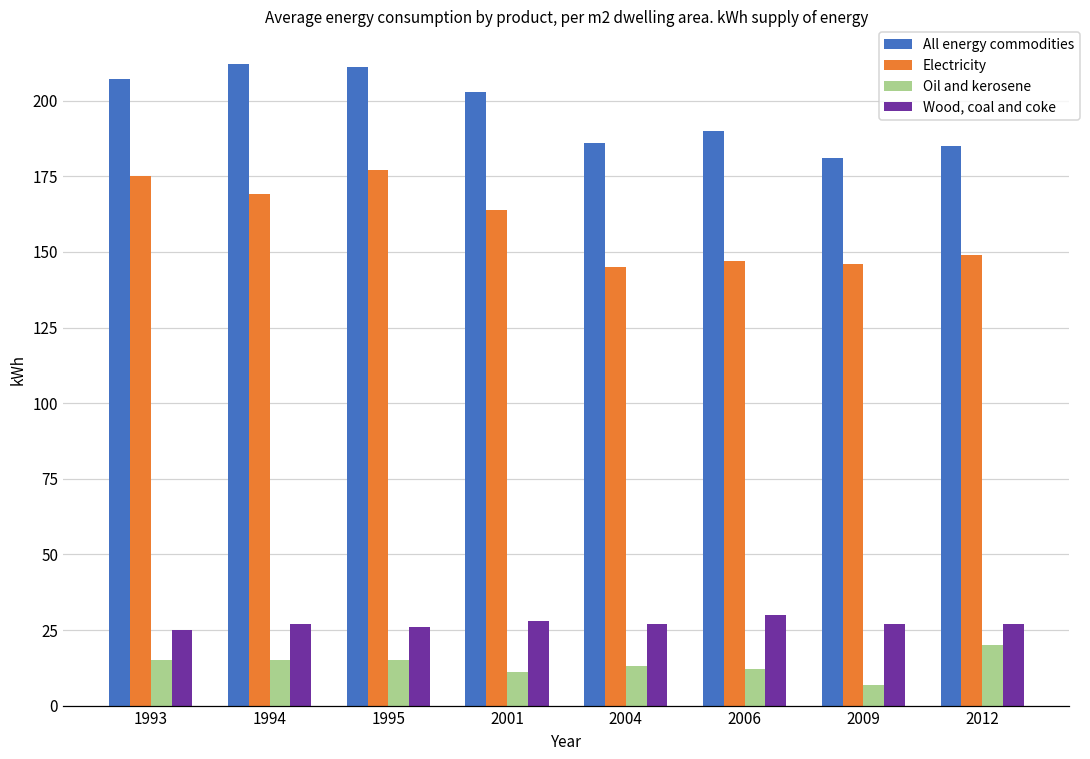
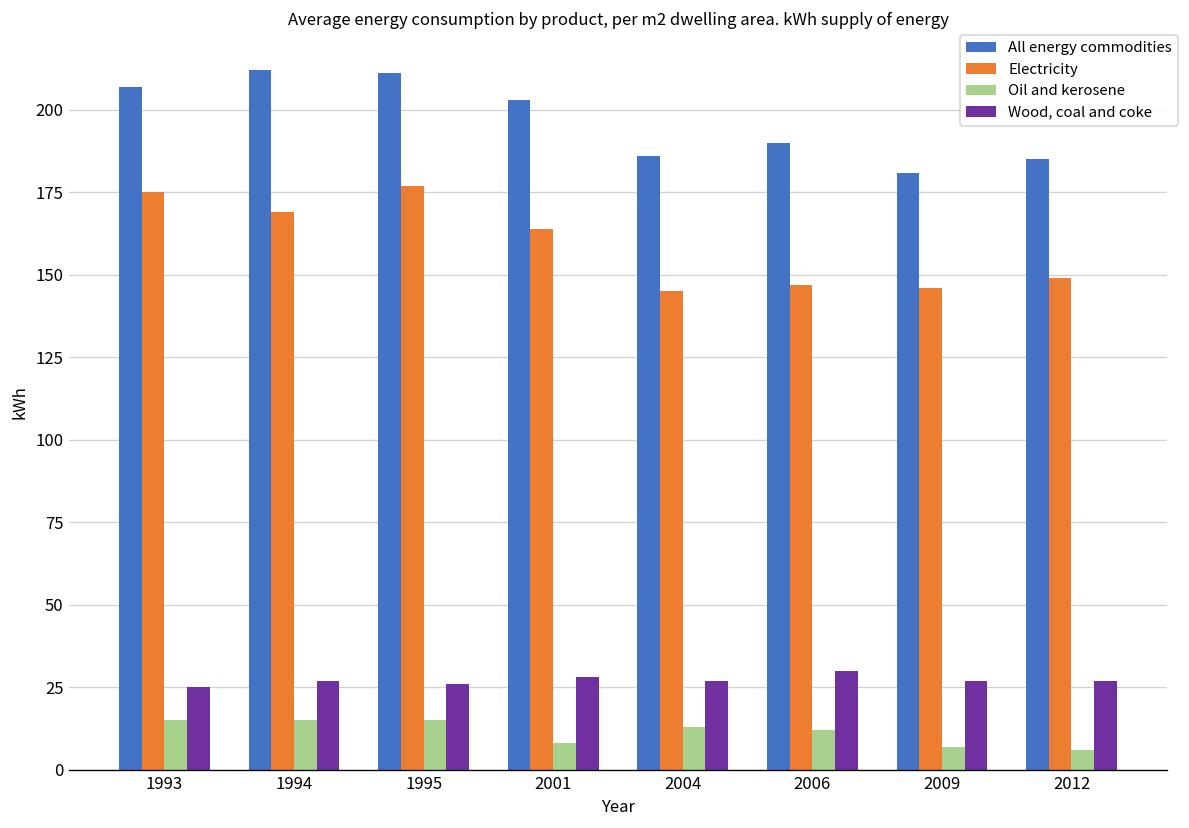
  {
    "All energy commodities": {
      "1993": 207,
      "1994": 212,
      "1995": 211,
      "2001": 203,
      "2004": 186,
      "2006": 190,
      "2009": 181,
      "2012": 185
    },
    "Electricity": {
      "1993": 175,
      "1994": 169,
      "1995": 177,
      "2001": 164,
      "2004": 145,
      "2006": 147,
      "2009": 146,
      "2012": 149
    },
    "Oil and kerosene": {
      "1993": 15,
      "1994": 15,
      "1995": 15,
-     "2001": 11,
+     "2001": 8,
      "2004": 13,
      "2006": 12,
      "2009": 7,
-     "2012": 20
+     "2012": 6
    },
    "Wood, coal and coke": {
      "1993": 25,
      "1994": 27,
      "1995": 26,
      "2001": 28,
      "2004": 27,
      "2006": 30,
      "2009": 27,
      "2012": 27
    }
  }
